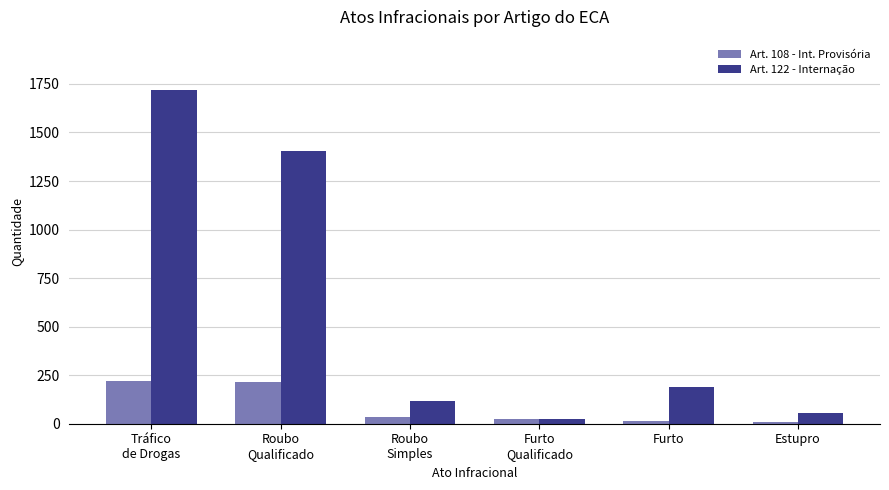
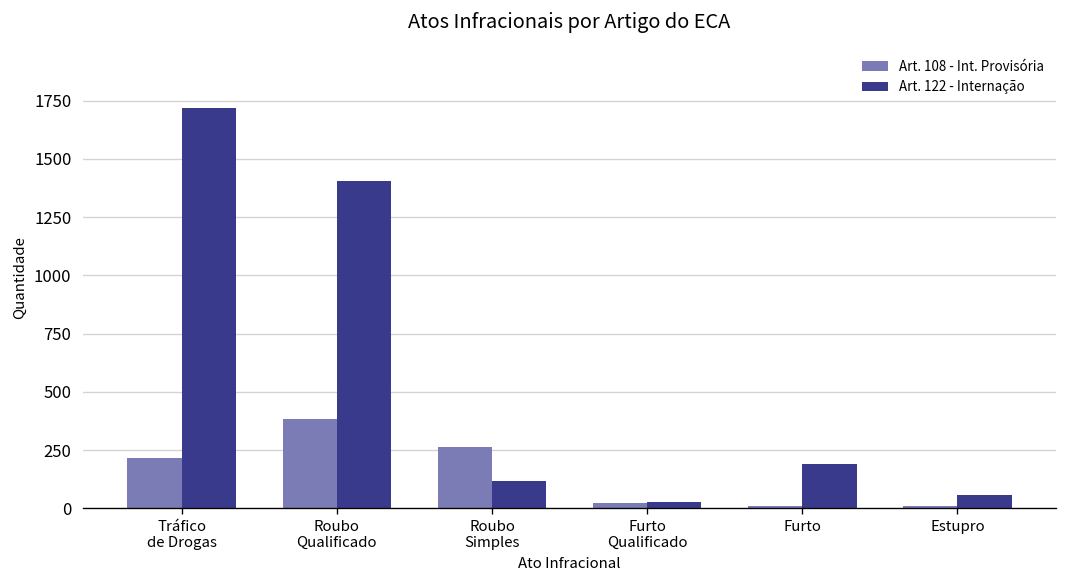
  {
    "Art. 108 - Int. Provisória": {
      "Tráfico de Drogas": 220,
-     "Roubo Qualificado": 220,
-     "Roubo Simples": 40,
+     "Roubo Qualificado": 380,
+     "Roubo Simples": 260,
      "Furto Qualificado": 20
    },
    "Art. 122 - Internação": {
      "Tráfico de Drogas": 1720,
      "Roubo Qualificado": 1400,
      "Roubo Simples": 120,
      "Furto Qualificado": 30,
      "Furto": 190,
      "Estupro": 60
    }
  }
